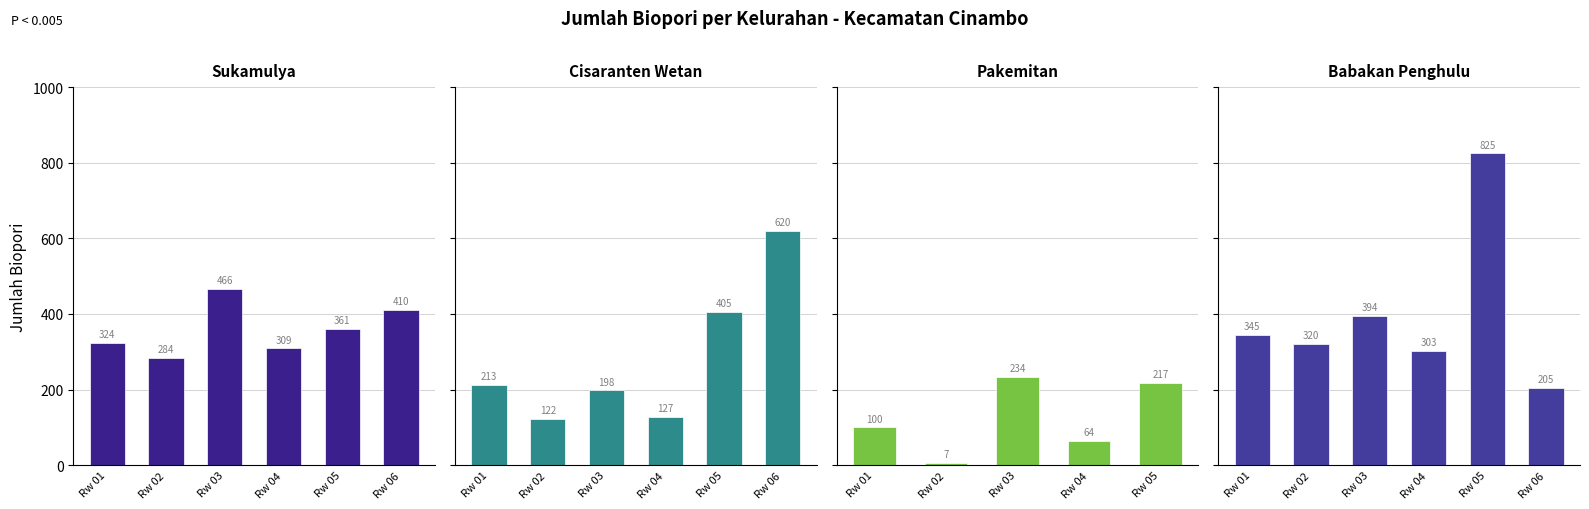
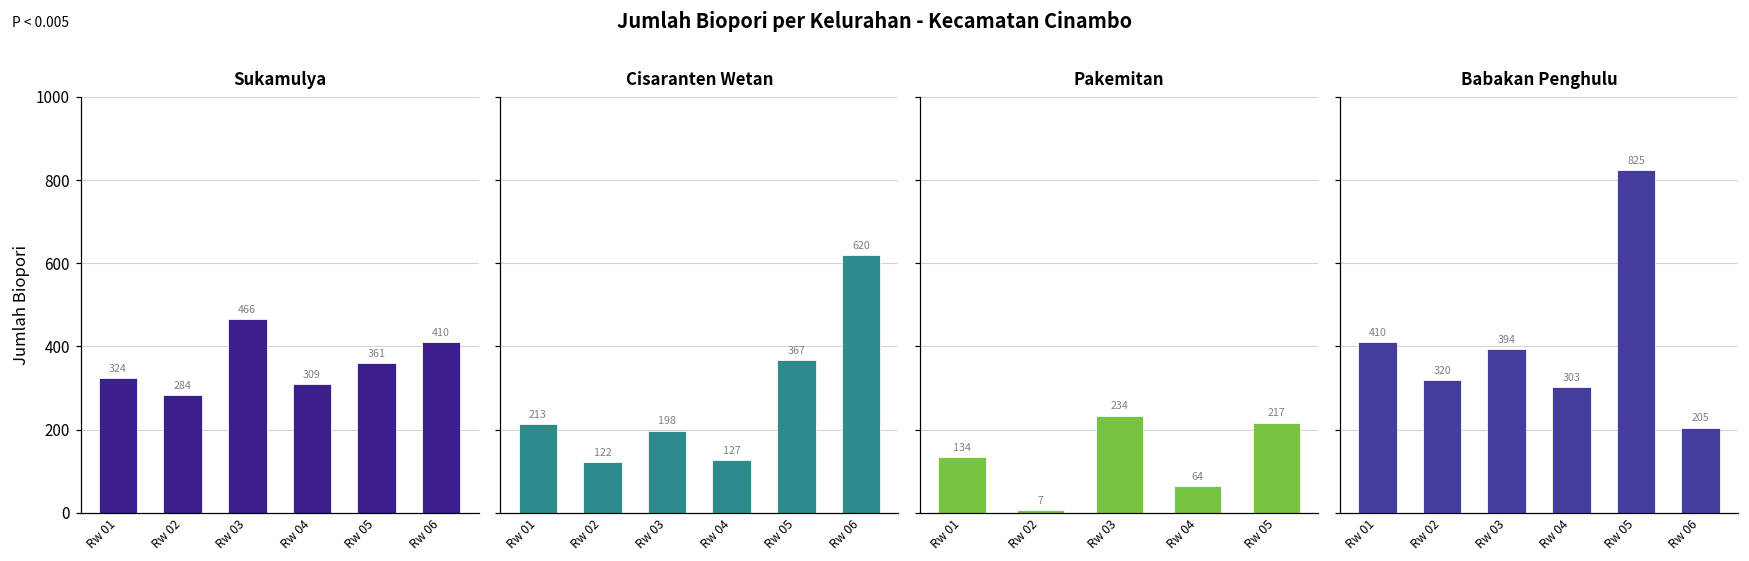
  {
    "Sukamulya": {
      "Rw 01": 324,
      "Rw 02": 284,
      "Rw 03": 466,
      "Rw 04": 309,
      "Rw 05": 361,
      "Rw 06": 410
    },
    "Cisaranten Wetan": {
      "Rw 01": 213,
      "Rw 02": 122,
      "Rw 03": 198,
      "Rw 04": 127,
-     "Rw 05": 405,
+     "Rw 05": 367,
      "Rw 06": 620
    },
    "Pakemitan": {
-     "Rw 01": 100,
+     "Rw 01": 134,
      "Rw 02": 7,
      "Rw 03": 234,
      "Rw 04": 64,
      "Rw 05": 217
    },
    "Babakan Penghulu": {
-     "Rw 01": 345,
+     "Rw 01": 410,
      "Rw 02": 320,
      "Rw 03": 394,
      "Rw 04": 303,
      "Rw 05": 825,
      "Rw 06": 205
    }
  }
